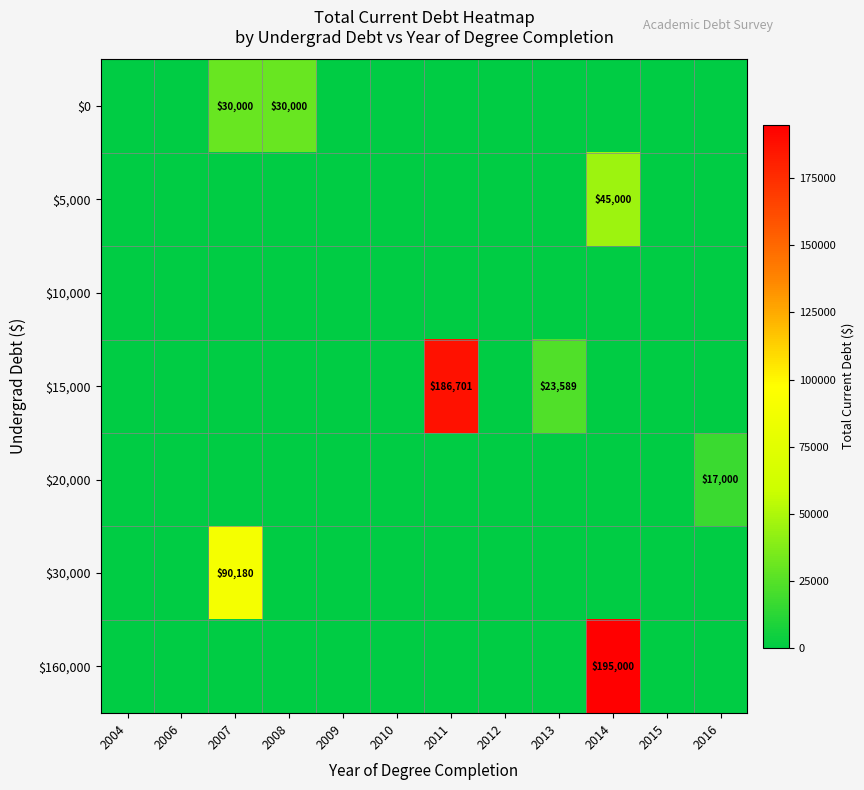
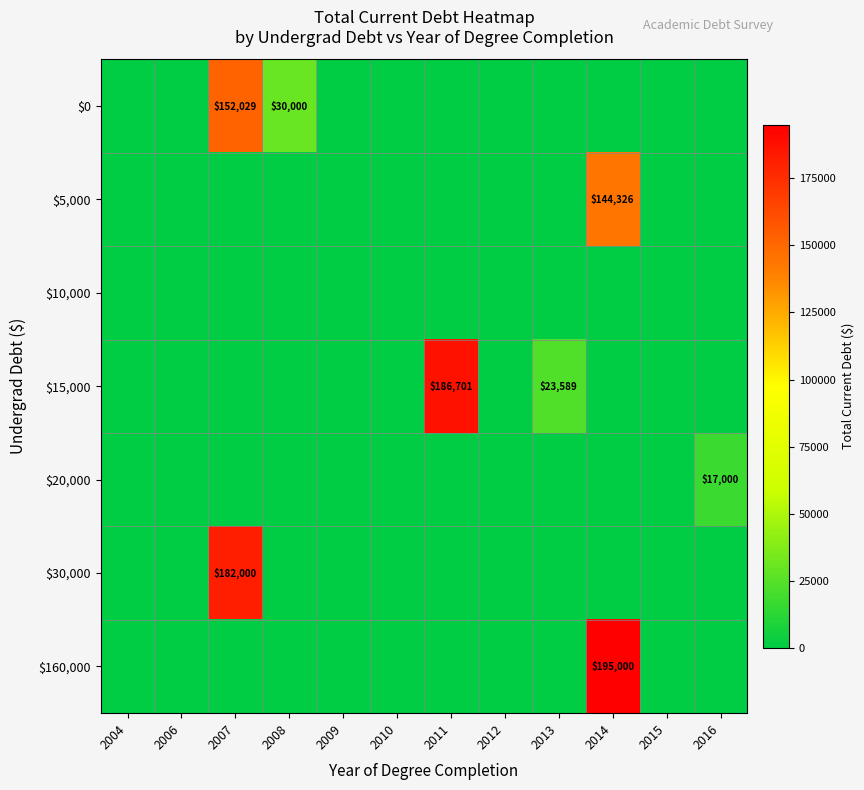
  {
    "$0": {
-     "2007": "$30,000",
+     "2007": "$152,029",
      "2008": "$30,000"
    },
    "$5,000": {
-     "2014": "$45,000"
+     "2014": "$144,326"
    },
    "$15,000": {
      "2011": "$186,701",
      "2013": "$23,589"
    },
    "$20,000": {
      "2016": "$17,000"
    },
    "$30,000": {
-     "2007": "$90,180"
+     "2007": "$182,000"
    },
    "$160,000": {
      "2014": "$195,000"
    }
  }
